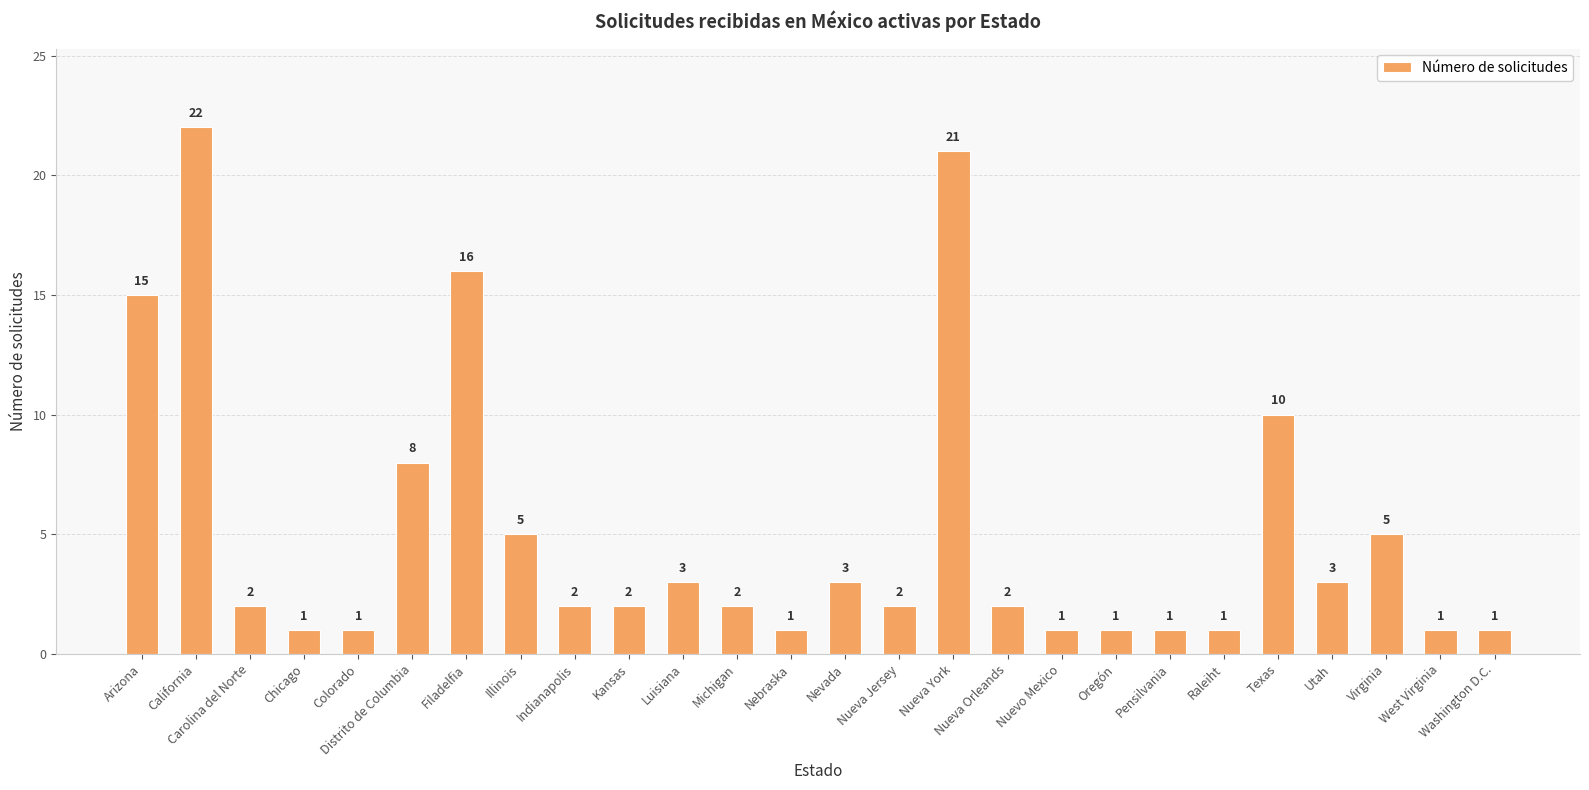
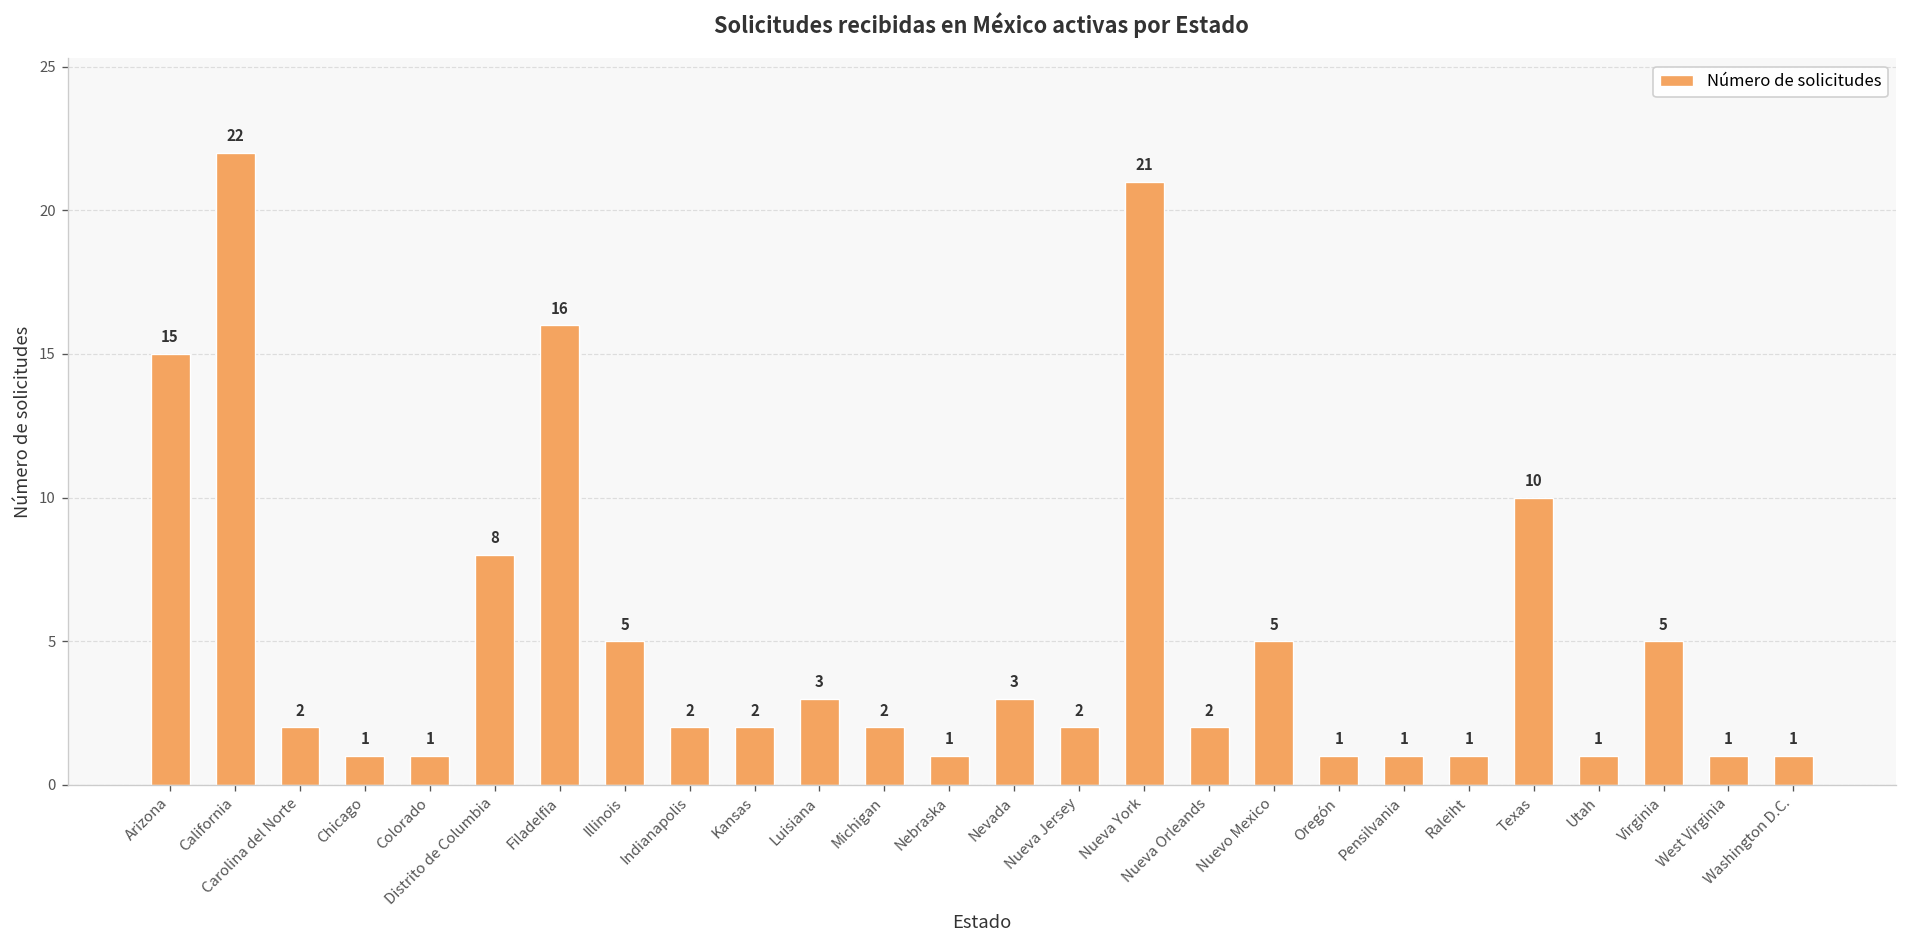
  {
    "Arizona": 15,
    "California": 22,
    "Carolina del Norte": 2,
    "Chicago": 1,
    "Colorado": 1,
    "Distrito de Columbia": 8,
    "Filadelfia": 16,
    "Illinois": 5,
    "Indianapolis": 2,
    "Kansas": 2,
    "Luisiana": 3,
    "Michigan": 2,
    "Nebraska": 1,
    "Nevada": 3,
    "Nueva Jersey": 2,
    "Nueva York": 21,
    "Nueva Orleands": 2,
-   "Nuevo Mexico": 1,
+   "Nuevo Mexico": 5,
    "Oregón": 1,
    "Pensilvania": 1,
    "Raleiht": 1,
    "Texas": 10,
-   "Utah": 3,
+   "Utah": 1,
    "Virginia": 5,
    "West Virginia": 1,
    "Washington D.C.": 1
  }
